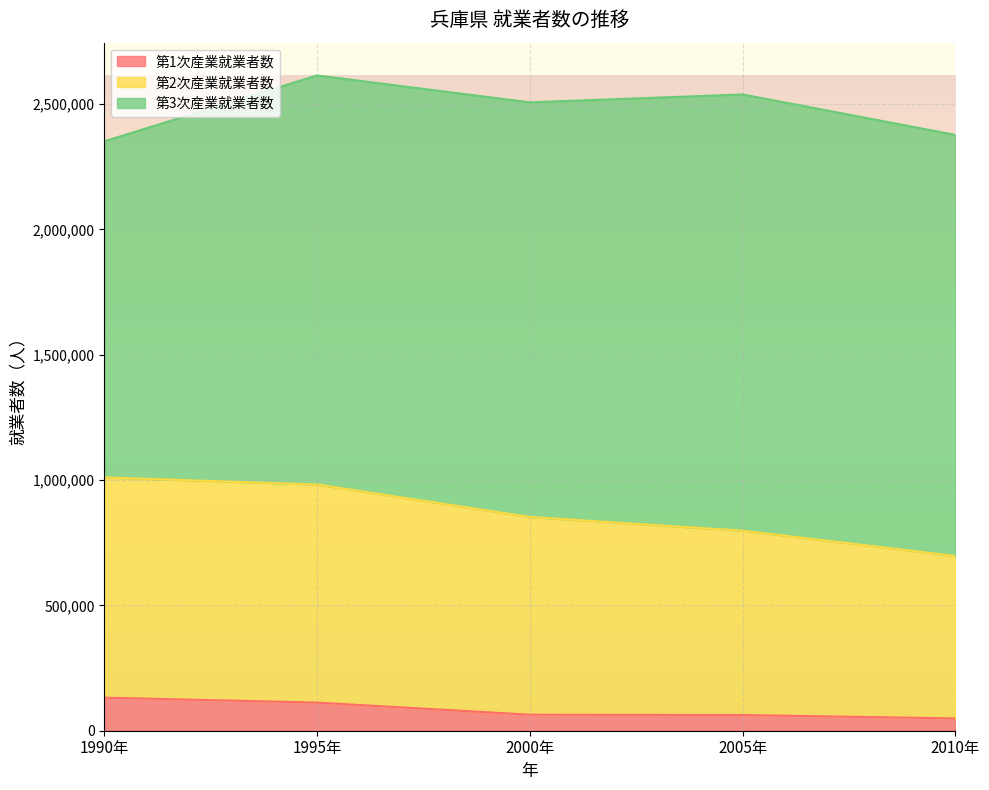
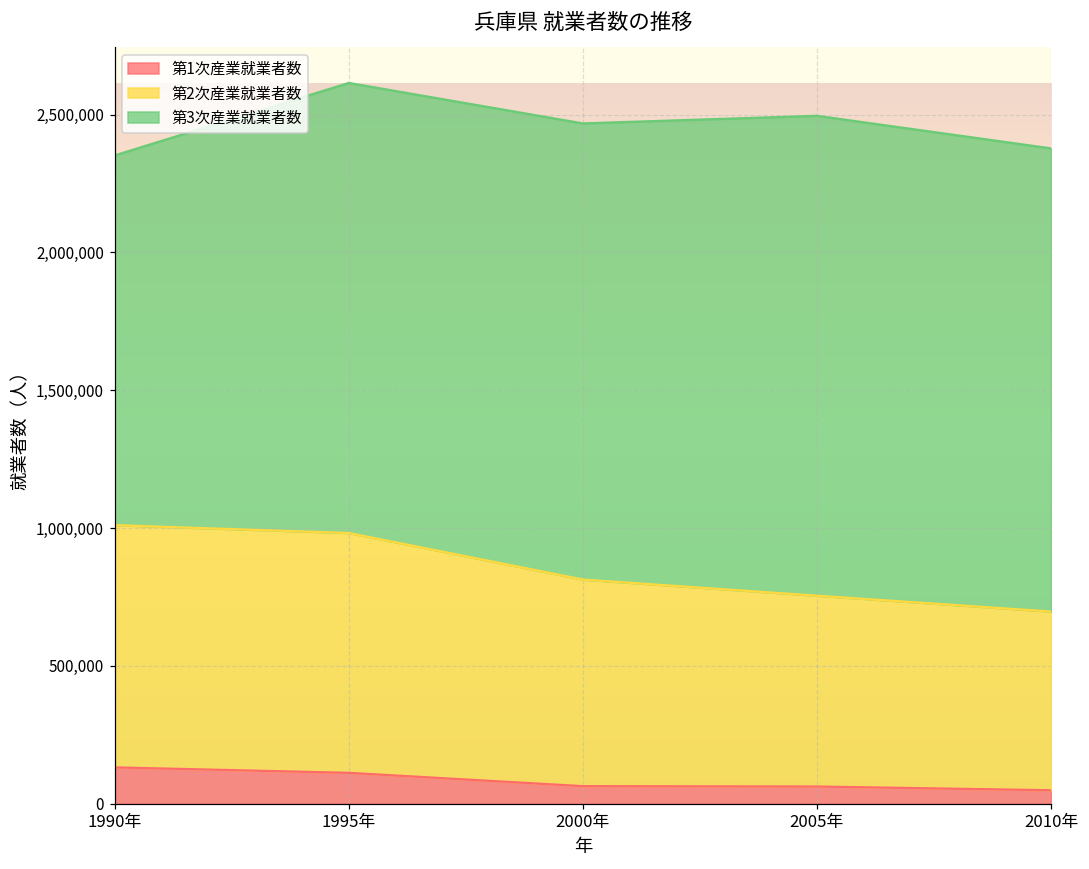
  {
    "第1次産業就業者数": {
      "1990年": "130,000",
      "1995年": "110,000",
      "2000年": "60,000",
      "2005年": "60,000",
      "2010年": "50,000"
    },
    "第2次産業就業者数": {
      "1990年": "880,000",
      "1995年": "870,000",
-     "2000年": "790,000",
-     "2005年": "740,000",
+     "2000年": "750,000",
+     "2005年": "690,000",
      "2010年": "650,000"
    },
    "第3次産業就業者数": {
      "1990年": "1,340,000",
      "1995年": "1,630,000",
      "2000年": "1,650,000",
      "2005年": "1,740,000",
      "2010年": "1,680,000"
    }
  }
